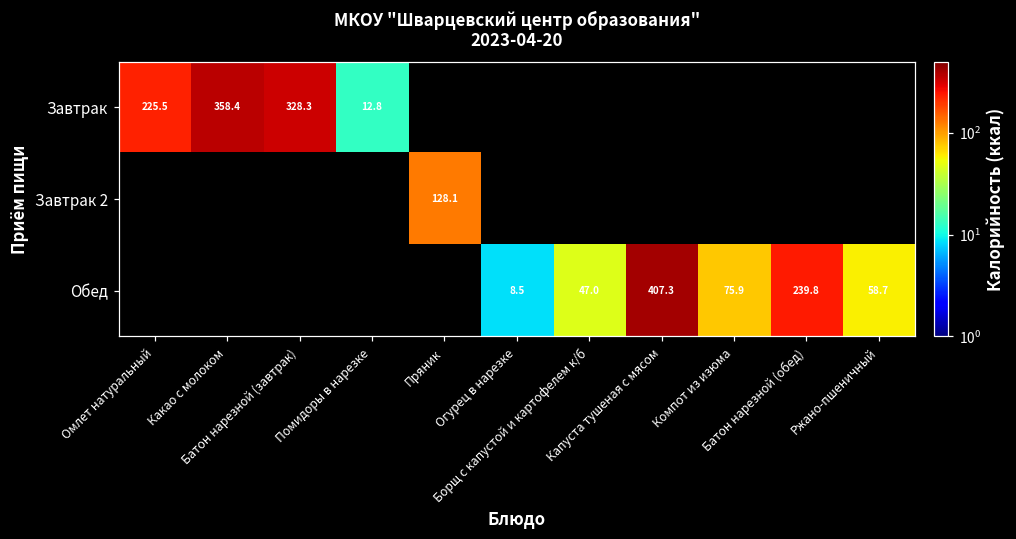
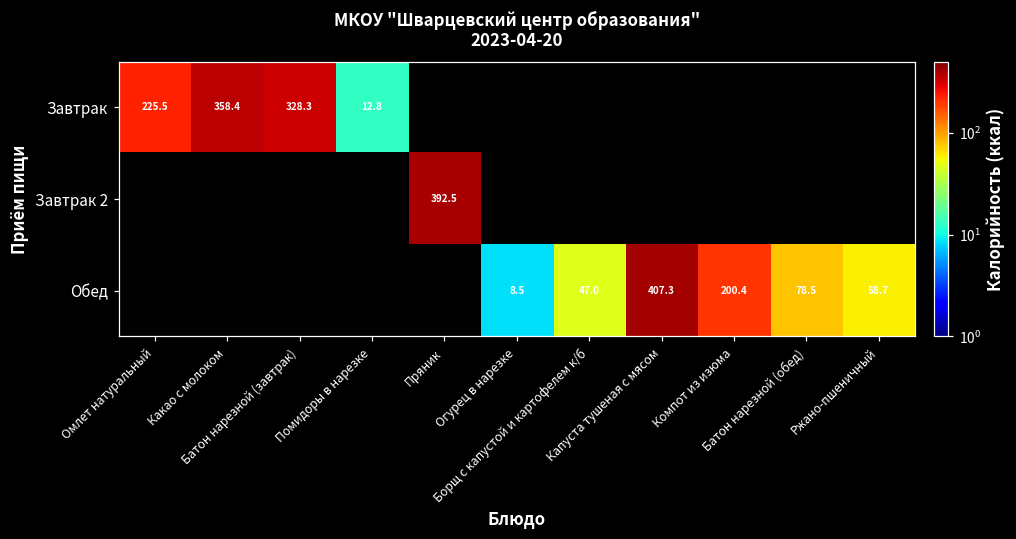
  {
    "Завтрак": {
      "Омлет натуральный": 225.5,
      "Какао с молоком": 358.4,
      "Батон нарезной (завтрак)": 328.3,
      "Помидоры в нарезке": 12.8
    },
    "Завтрак 2": {
-     "Пряник": 128.1
+     "Пряник": 392.5
    },
    "Обед": {
      "Огурец в нарезке": 8.5,
      "Борщ с капустой и картофелем к/б": 47.0,
      "Капуста тушеная с мясом": 407.3,
-     "Компот из изюма": 75.9,
-     "Батон нарезной (обед)": 239.8,
+     "Компот из изюма": 200.4,
+     "Батон нарезной (обед)": 78.5,
      "Ржано-пшеничный": 58.7
    }
  }
